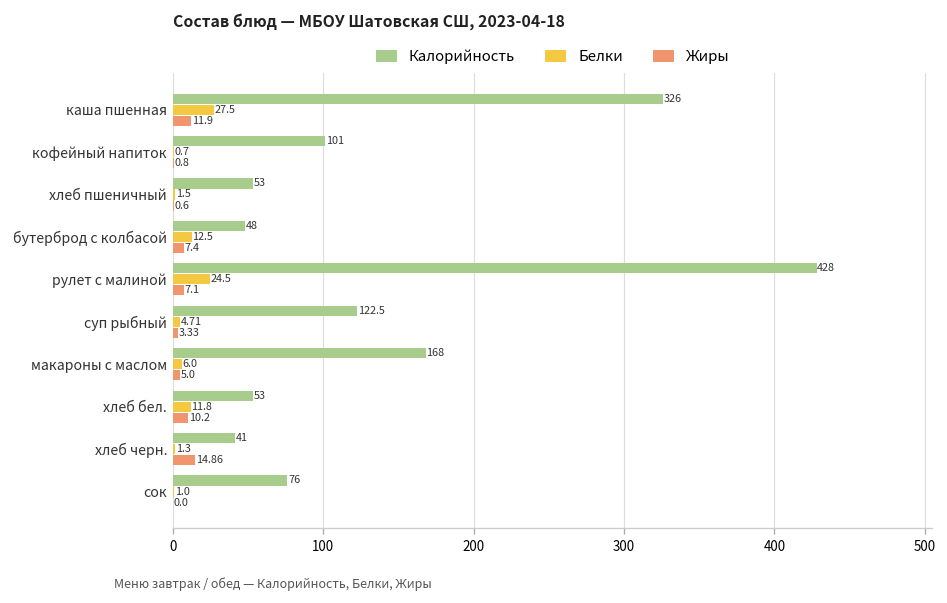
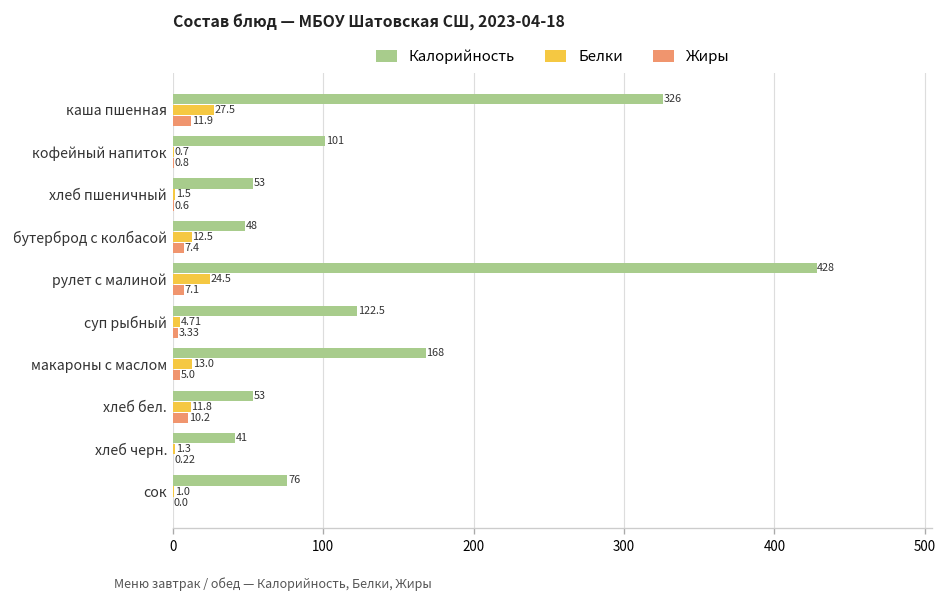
  {
    "Калорийность": {
      "каша пшенная": 326,
      "кофейный напиток": 101,
      "хлеб пшеничный": 53,
      "бутерброд с колбасой": 48,
      "рулет с малиной": 428,
      "суп рыбный": 122.5,
      "макароны с маслом": 168,
      "хлеб бел.": 53,
      "хлеб черн.": 41,
      "сок": 76
    },
    "Белки": {
      "каша пшенная": 27.5,
      "кофейный напиток": 0.7,
      "хлеб пшеничный": 1.5,
      "бутерброд с колбасой": 12.5,
      "рулет с малиной": 24.5,
      "суп рыбный": 4.71,
-     "макароны с маслом": 6.0,
+     "макароны с маслом": 13.0,
      "хлеб бел.": 11.8,
      "хлеб черн.": 1.3,
      "сок": 1.0
    },
    "Жиры": {
      "каша пшенная": 11.9,
      "кофейный напиток": 0.8,
      "хлеб пшеничный": 0.6,
      "бутерброд с колбасой": 7.4,
      "рулет с малиной": 7.1,
      "суп рыбный": 3.33,
      "макароны с маслом": 5.0,
      "хлеб бел.": 10.2,
-     "хлеб черн.": 14.86,
+     "хлеб черн.": 0.22,
      "сок": 0.0
    }
  }
